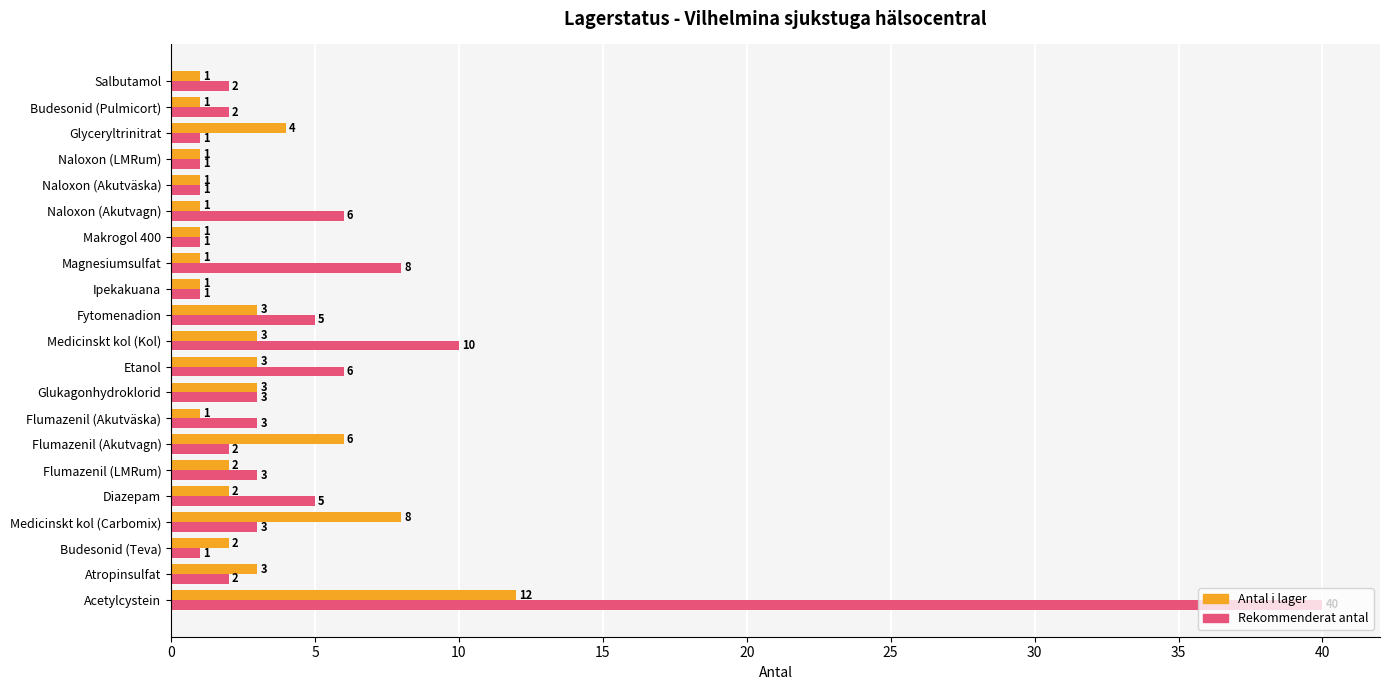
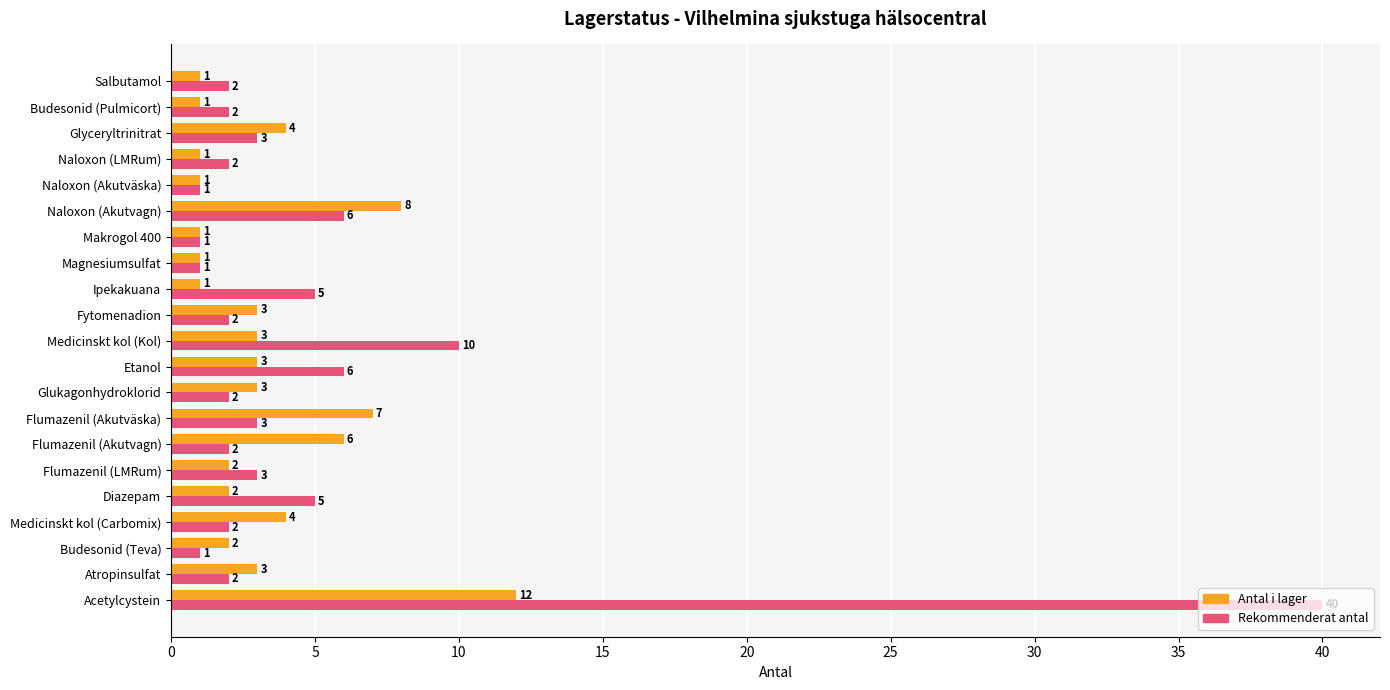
  {
    "Antal i lager": {
      "Salbutamol": 1,
      "Budesonid (Pulmicort)": 1,
      "Glyceryltrinitrat": 4,
      "Naloxon (LMRum)": 1,
-     "Naloxon (Akutvagn)": 1,
+     "Naloxon (Akutvagn)": 8,
      "Ipekakuana": 1,
      "Fytomenadion": 3,
      "Medicinskt kol (Kol)": 3,
      "Etanol": 3,
      "Glukagonhydroklorid": 3,
-     "Flumazenil (Akutväska)": 1,
+     "Flumazenil (Akutväska)": 7,
      "Flumazenil (Akutvagn)": 6,
      "Flumazenil (LMRum)": 2,
      "Diazepam": 2,
-     "Medicinskt kol (Carbomix)": 8,
+     "Medicinskt kol (Carbomix)": 4,
      "Budesonid (Teva)": 2,
      "Atropinsulfat": 3,
      "Acetylcystein": 12
    },
    "Rekommenderat antal": {
      "Salbutamol": 2,
      "Budesonid (Pulmicort)": 2,
-     "Glyceryltrinitrat": 1,
-     "Naloxon (LMRum)": 1,
+     "Glyceryltrinitrat": 3,
+     "Naloxon (LMRum)": 2,
      "Naloxon (Akutvagn)": 6,
-     "Magnesiumsulfat": 8,
-     "Ipekakuana": 1,
-     "Fytomenadion": 5,
+     "Magnesiumsulfat": 1,
+     "Ipekakuana": 5,
+     "Fytomenadion": 2,
      "Medicinskt kol (Kol)": 10,
      "Etanol": 6,
-     "Glukagonhydroklorid": 3,
+     "Glukagonhydroklorid": 2,
      "Flumazenil (Akutväska)": 3,
      "Flumazenil (Akutvagn)": 2,
      "Flumazenil (LMRum)": 3,
      "Diazepam": 5,
-     "Medicinskt kol (Carbomix)": 3,
+     "Medicinskt kol (Carbomix)": 2,
      "Budesonid (Teva)": 1,
      "Atropinsulfat": 2
    }
  }
